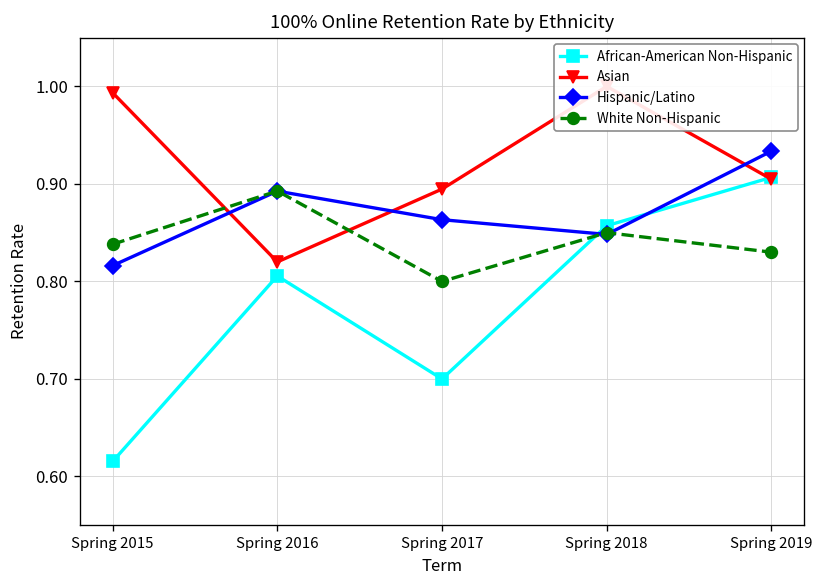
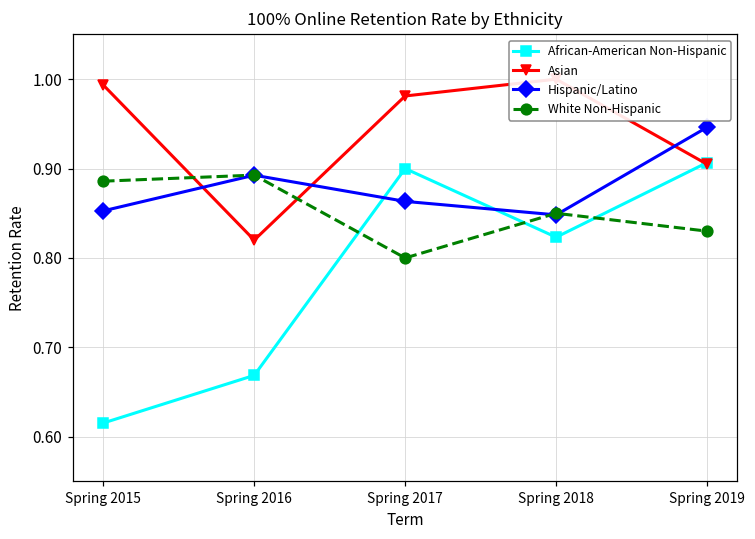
  {
    "African-American Non-Hispanic": {
      "Spring 2015": 0.62,
-     "Spring 2016": 0.81,
-     "Spring 2017": 0.7,
-     "Spring 2018": 0.86
+     "Spring 2016": 0.67,
+     "Spring 2017": 0.9,
+     "Spring 2018": 0.82
    },
    "Asian": {
      "Spring 2015": 0.99,
      "Spring 2016": 0.82,
-     "Spring 2017": 0.89
+     "Spring 2017": 0.98
    },
    "Hispanic/Latino": {
-     "Spring 2015": 0.82,
+     "Spring 2015": 0.85,
      "Spring 2017": 0.86,
-     "Spring 2019": 0.93
+     "Spring 2019": 0.95
    },
    "White Non-Hispanic": {
-     "Spring 2015": 0.84,
+     "Spring 2015": 0.89,
      "Spring 2017": 0.80,
      "Spring 2019": 0.83
    }
  }
